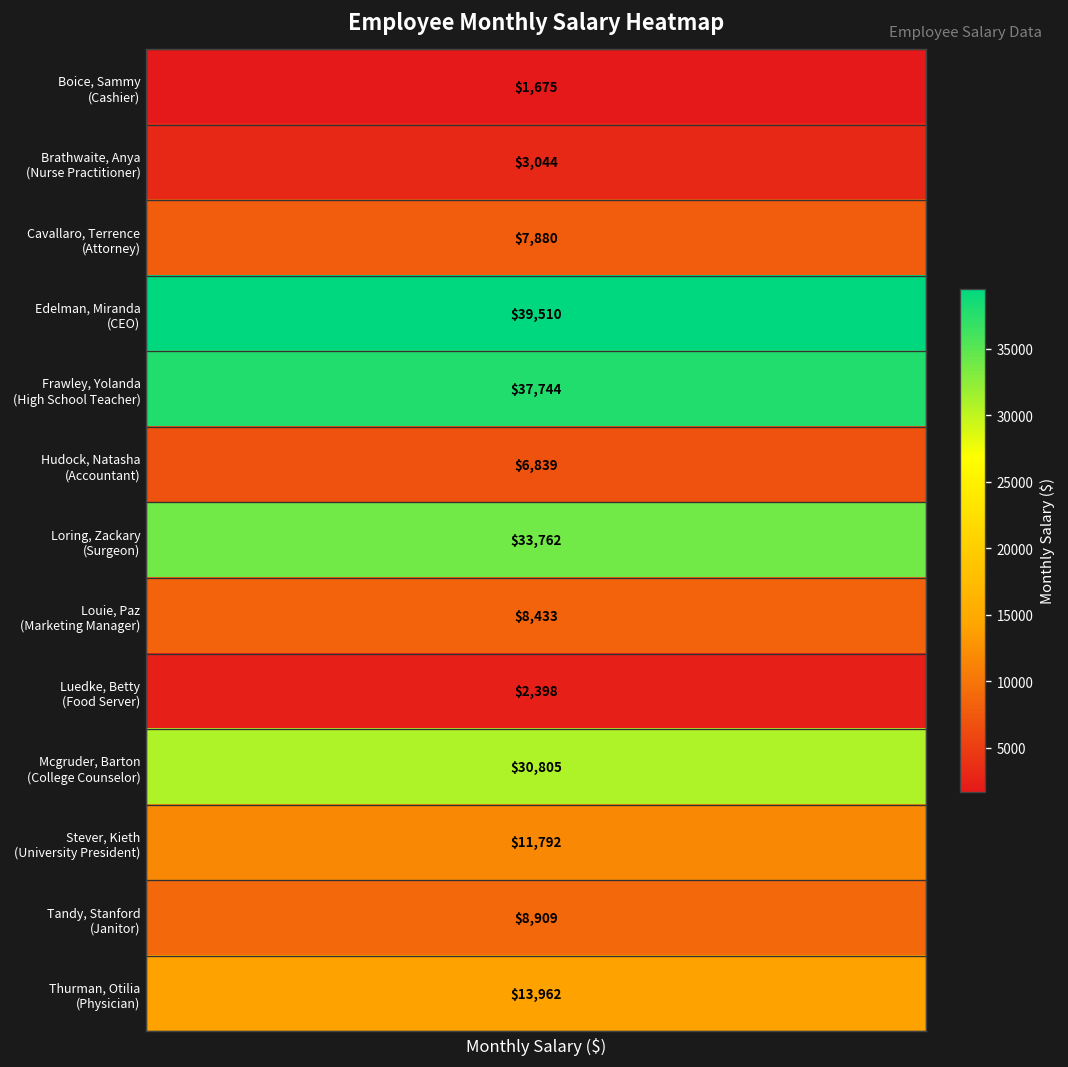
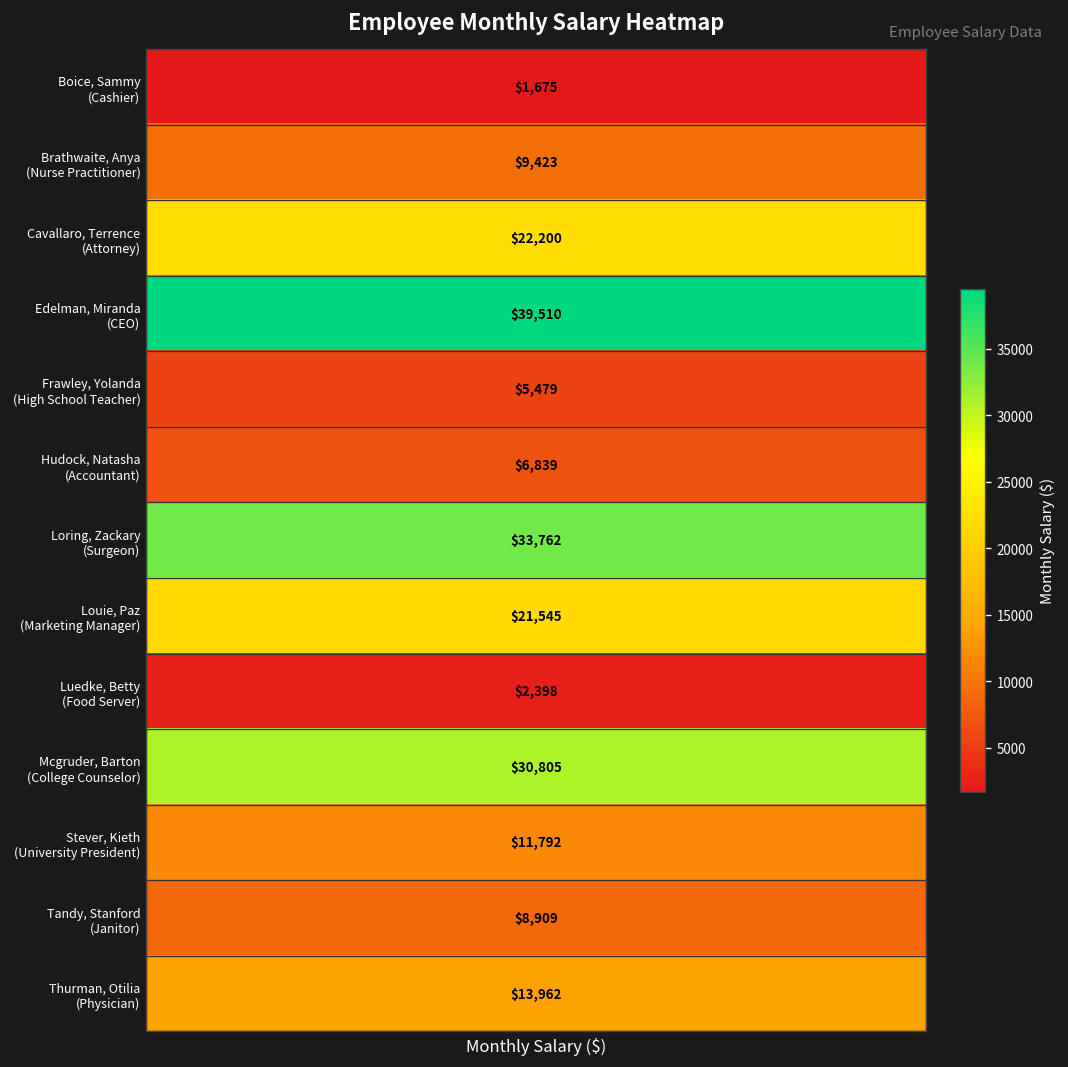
  {
    "Boice, Sammy (Cashier)": {
      "Monthly Salary ($)": "$1,675"
    },
    "Brathwaite, Anya (Nurse Practitioner)": {
-     "Monthly Salary ($)": "$3,044"
+     "Monthly Salary ($)": "$9,423"
    },
    "Cavallaro, Terrence (Attorney)": {
-     "Monthly Salary ($)": "$7,880"
+     "Monthly Salary ($)": "$22,200"
    },
    "Edelman, Miranda (CEO)": {
      "Monthly Salary ($)": "$39,510"
    },
    "Frawley, Yolanda (High School Teacher)": {
-     "Monthly Salary ($)": "$37,744"
+     "Monthly Salary ($)": "$5,479"
    },
    "Hudock, Natasha (Accountant)": {
      "Monthly Salary ($)": "$6,839"
    },
    "Loring, Zackary (Surgeon)": {
      "Monthly Salary ($)": "$33,762"
    },
    "Louie, Paz (Marketing Manager)": {
-     "Monthly Salary ($)": "$8,433"
+     "Monthly Salary ($)": "$21,545"
    },
    "Luedke, Betty (Food Server)": {
      "Monthly Salary ($)": "$2,398"
    },
    "Mcgruder, Barton (College Counselor)": {
      "Monthly Salary ($)": "$30,805"
    },
    "Stever, Kieth (University President)": {
      "Monthly Salary ($)": "$11,792"
    },
    "Tandy, Stanford (Janitor)": {
      "Monthly Salary ($)": "$8,909"
    },
    "Thurman, Otilia (Physician)": {
      "Monthly Salary ($)": "$13,962"
    }
  }
